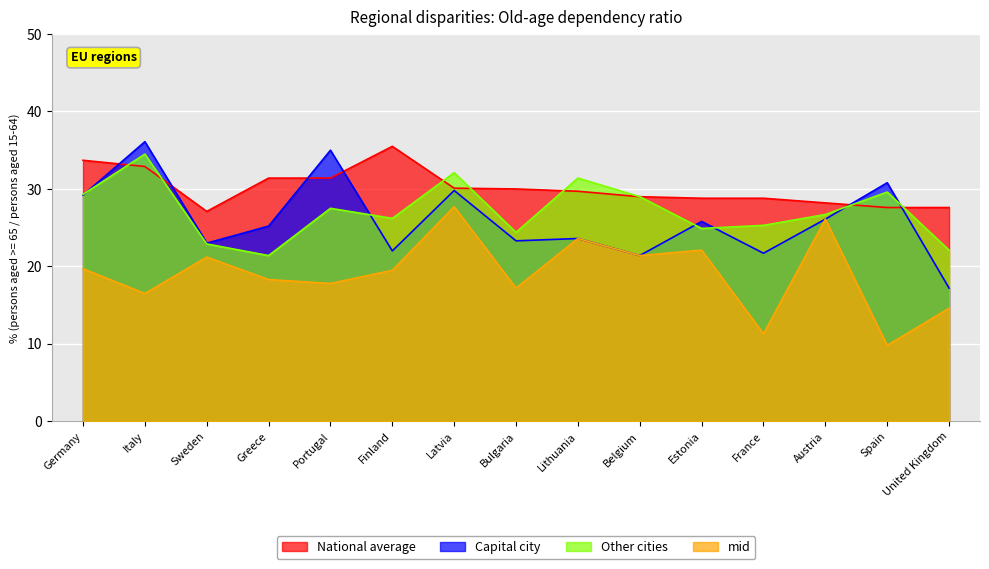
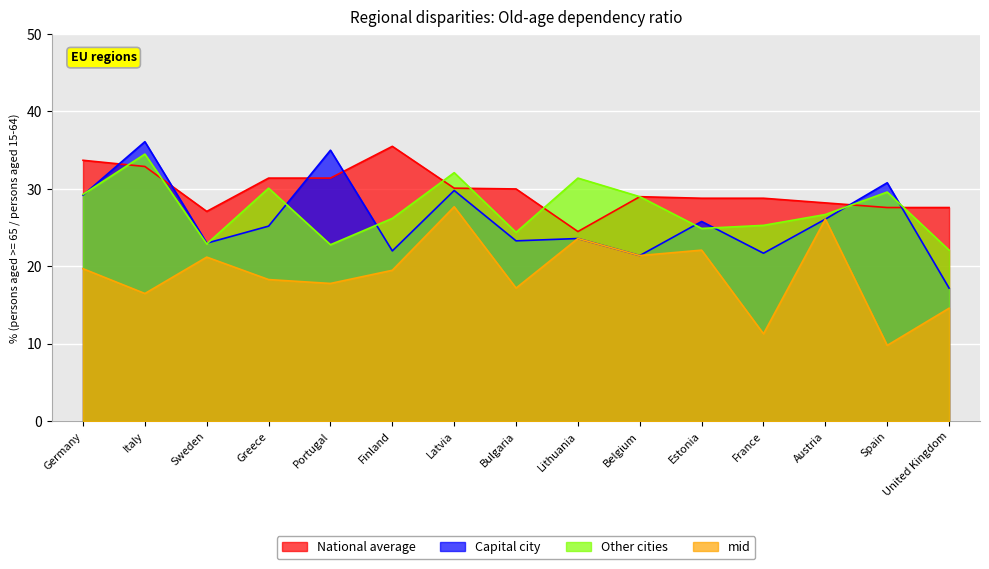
  {
    "National average": {
      "Germany": 34,
      "Italy": 33,
      "Sweden": 27,
      "Greece": 31,
      "Portugal": 31,
      "Finland": 36,
      "Bulgaria": 30,
-     "Lithuania": 30,
+     "Lithuania": 25,
      "Estonia": 29,
      "France": 29,
      "Austria": 28,
      "Spain": 28,
      "United Kingdom": 28
    },
    "Capital city": {
      "Italy": 36,
      "Greece": 25,
      "Portugal": 35,
      "Finland": 22,
      "Bulgaria": 23,
      "Estonia": 26,
      "France": 22,
      "Spain": 31,
      "United Kingdom": 17
    },
    "Other cities": {
      "Italy": 35,
-     "Greece": 21,
-     "Portugal": 28,
+     "Greece": 30,
+     "Portugal": 23,
      "Finland": 26,
      "Latvia": 32,
      "Bulgaria": 24,
      "Lithuania": 31,
      "Estonia": 25,
      "France": 25,
      "Austria": 27,
      "Spain": 30,
      "United Kingdom": 22
    },
    "mid": {
      "Germany": 20,
      "Italy": 17,
      "Sweden": 21,
      "Greece": 18,
      "Portugal": 18,
      "Finland": 20,
      "Latvia": 28,
      "Bulgaria": 17,
      "Estonia": 22,
      "France": 11,
      "Spain": 10,
      "United Kingdom": 15
    }
  }
